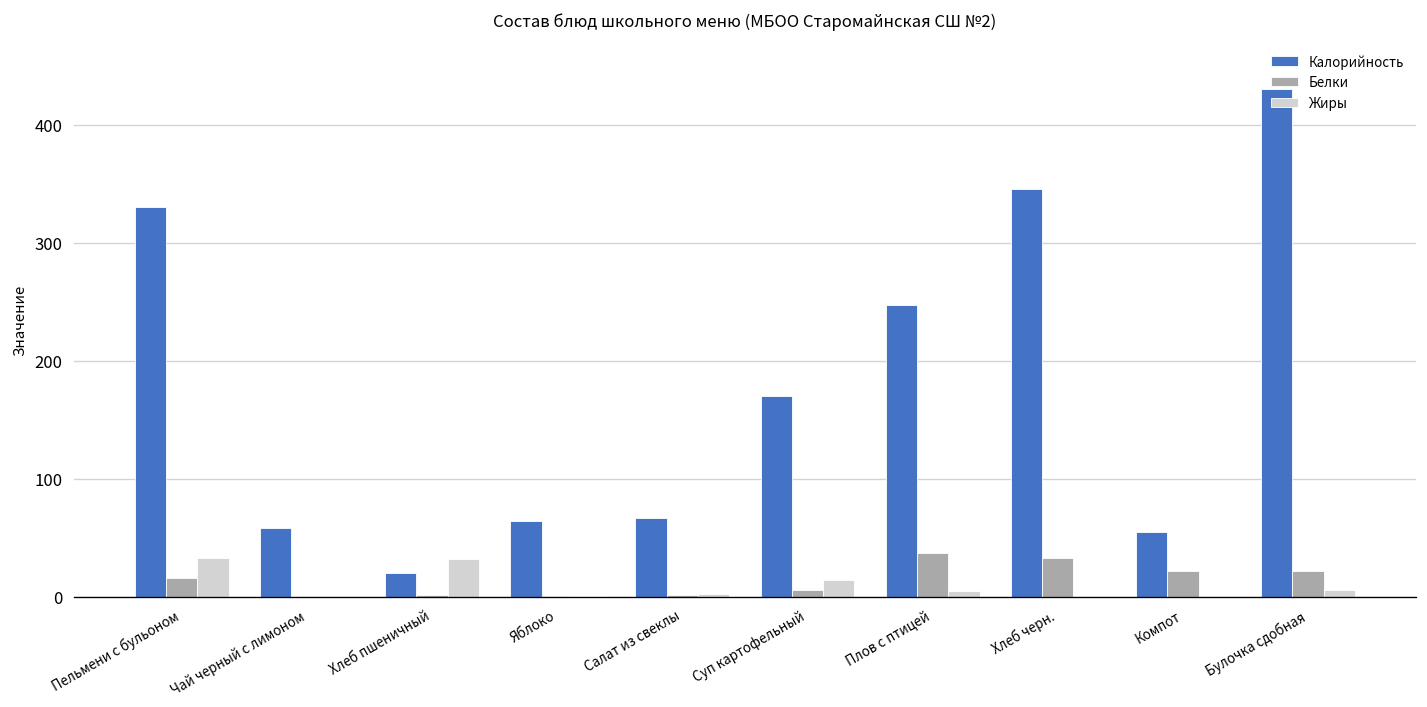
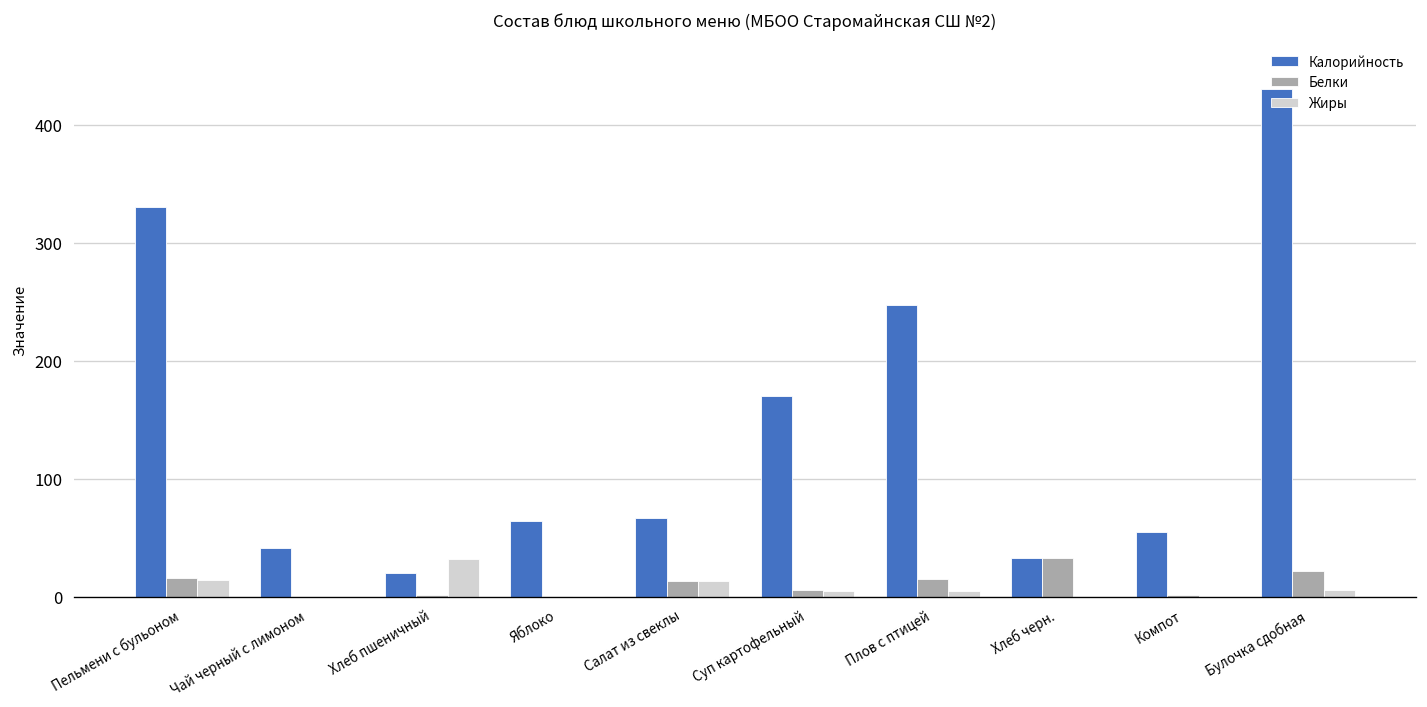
  {
    "Калорийность": {
      "Пельмени с бульоном": 330,
-     "Чай черный с лимоном": 60,
+     "Чай черный с лимоном": 40,
      "Хлеб пшеничный": 20,
      "Яблоко": 60,
      "Салат из свеклы": 70,
      "Суп картофельный": 170,
      "Плов с птицей": 250,
-     "Хлеб черн.": 350,
+     "Хлеб черн.": 30,
      "Компот": 60,
      "Булочка сдобная": 430
    },
    "Белки": {
      "Пельмени с бульоном": 20,
      "Чай черный с лимоном": 0,
-     "Салат из свеклы": 0,
+     "Салат из свеклы": 10,
      "Суп картофельный": 10,
-     "Плов с птицей": 40,
+     "Плов с птицей": 20,
      "Хлеб черн.": 30,
-     "Компот": 20,
+     "Компот": 0,
      "Булочка сдобная": 20
    },
    "Жиры": {
-     "Пельмени с бульоном": 30,
+     "Пельмени с бульоном": 10,
      "Чай черный с лимоном": 0,
      "Хлеб пшеничный": 30,
-     "Салат из свеклы": 0,
-     "Суп картофельный": 14,
+     "Салат из свеклы": 10,
+     "Суп картофельный": 5,
      "Плов с птицей": 10,
      "Хлеб черн.": 0,
      "Компот": 0,
      "Булочка сдобная": 10
    }
  }
